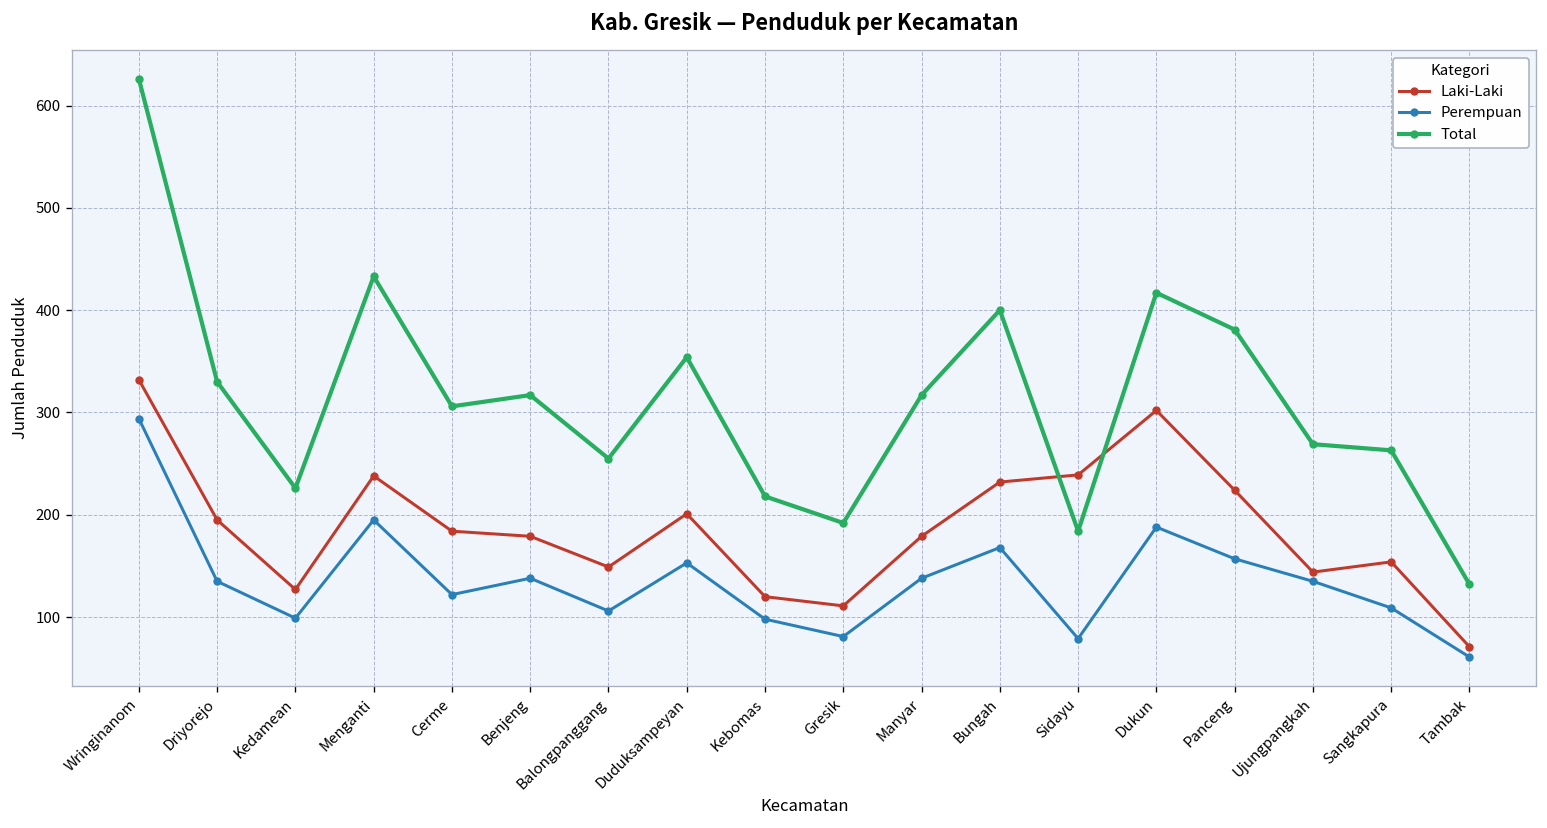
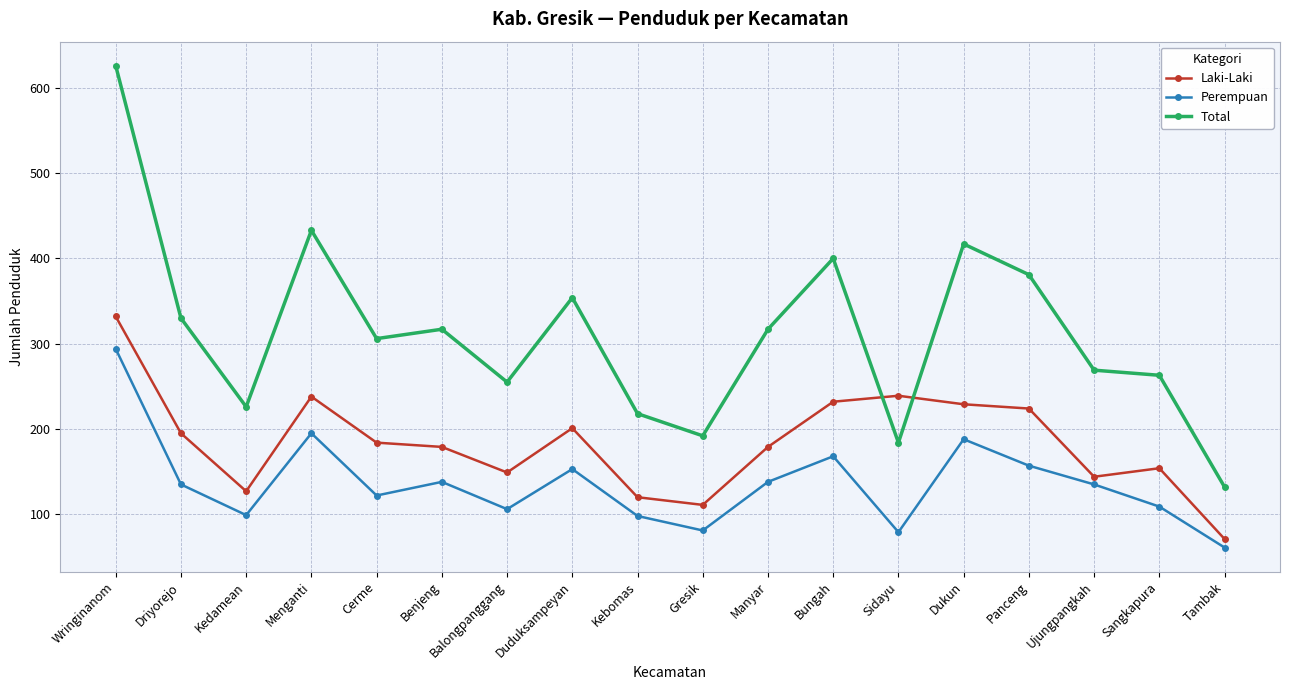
  {
    "Laki-Laki": {
      "Wringinanom": 330,
      "Driyorejo": 200,
      "Kedamean": 130,
      "Menganti": 240,
      "Cerme": 180,
      "Benjeng": 180,
      "Balongpanggang": 150,
      "Duduksampeyan": 200,
      "Kebomas": 120,
      "Gresik": 110,
      "Manyar": 180,
      "Bungah": 230,
      "Sidayu": 240,
-     "Dukun": 300,
+     "Dukun": 230,
      "Panceng": 220,
      "Ujungpangkah": 140,
      "Sangkapura": 150,
      "Tambak": 70
    },
    "Perempuan": {
      "Wringinanom": 290,
      "Driyorejo": 140,
      "Kedamean": 100,
      "Menganti": 200,
      "Cerme": 120,
      "Benjeng": 140,
      "Balongpanggang": 110,
      "Duduksampeyan": 150,
      "Kebomas": 100,
      "Gresik": 80,
      "Manyar": 140,
      "Bungah": 170,
      "Sidayu": 80,
      "Dukun": 190,
      "Panceng": 160,
      "Ujungpangkah": 140,
      "Sangkapura": 110,
      "Tambak": 60
    },
    "Total": {
      "Wringinanom": 630,
      "Driyorejo": 330,
      "Kedamean": 230,
      "Menganti": 430,
      "Cerme": 310,
      "Benjeng": 320,
      "Balongpanggang": 260,
      "Duduksampeyan": 350,
      "Kebomas": 220,
      "Gresik": 190,
      "Manyar": 320,
      "Bungah": 400,
      "Sidayu": 180,
      "Dukun": 420,
      "Panceng": 380,
      "Ujungpangkah": 270,
      "Sangkapura": 260,
      "Tambak": 130
    }
  }
